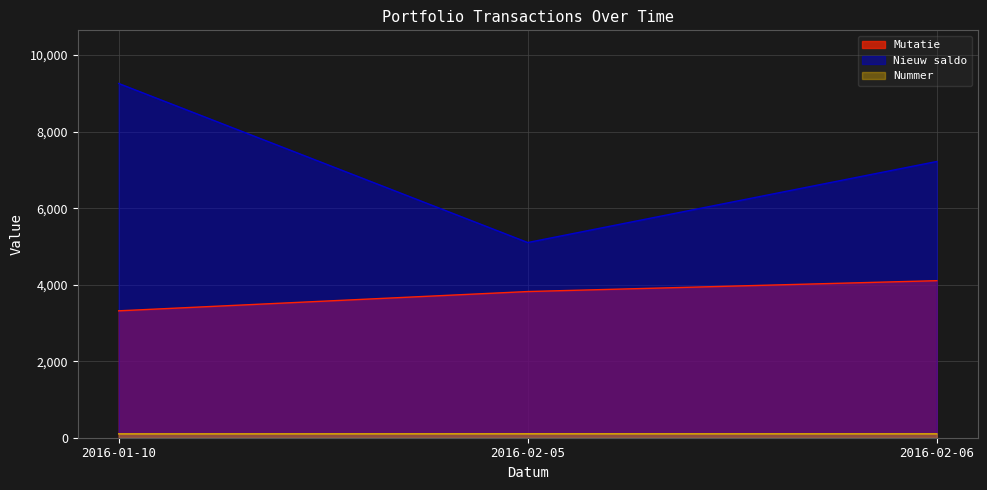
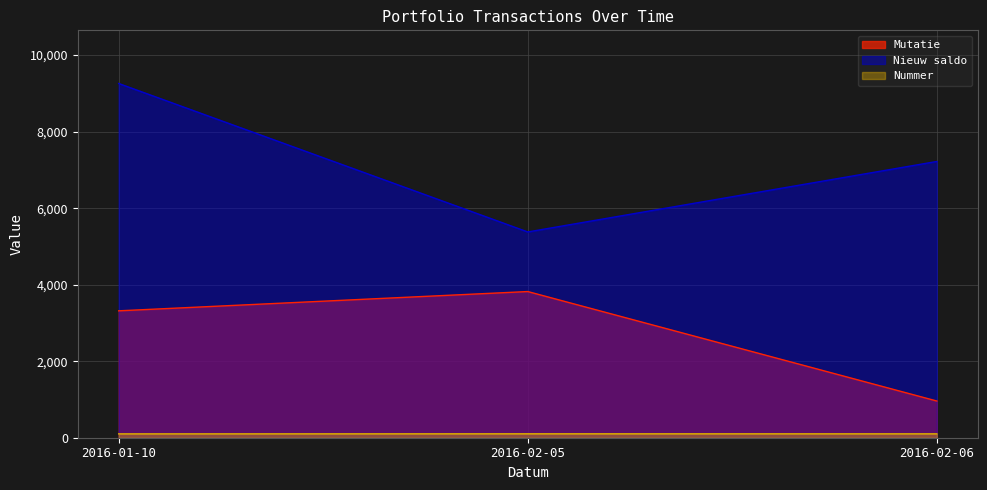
  {
    "Mutatie": {
      "2016-01-10": "3,300",
      "2016-02-05": "3,800",
-     "2016-02-06": "4,100"
+     "2016-02-06": "1,000"
    },
    "Nieuw saldo": {
      "2016-01-10": "9,300",
-     "2016-02-05": "5,100",
+     "2016-02-05": "5,400",
      "2016-02-06": "7,200"
    },
    "Nummer": {
      "2016-01-10": "100",
      "2016-02-05": "100",
      "2016-02-06": "100"
    }
  }
